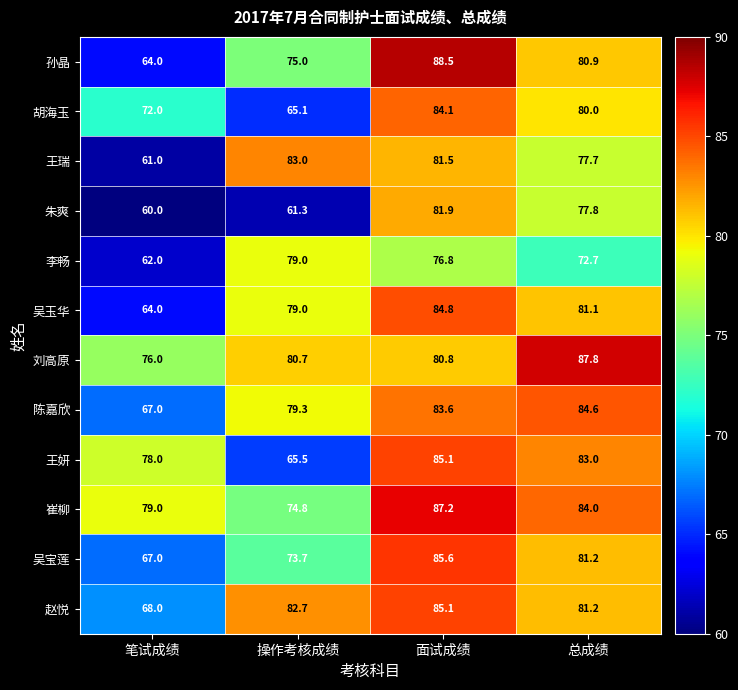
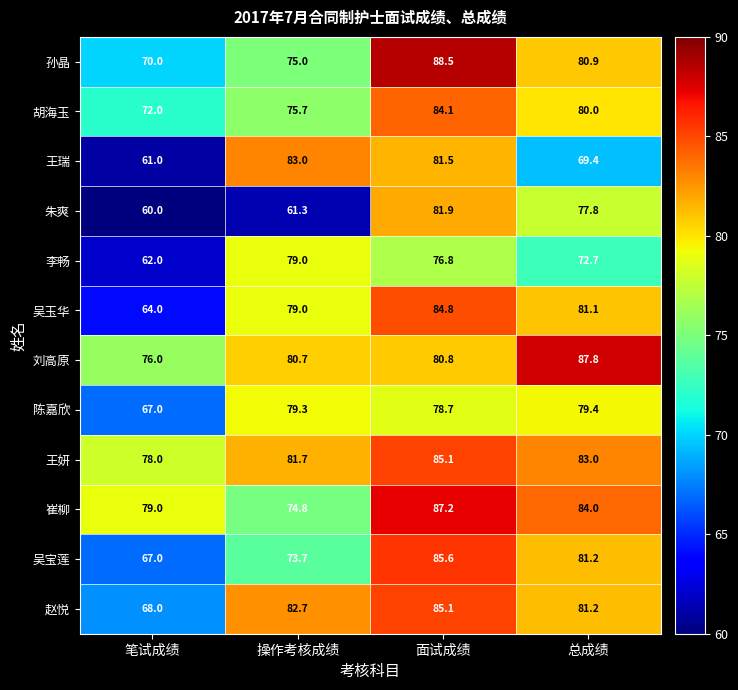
  {
    "孙晶": {
-     "笔试成绩": 64.0,
+     "笔试成绩": 70.0,
      "操作考核成绩": 75.0,
      "面试成绩": 88.5,
      "总成绩": 80.9
    },
    "胡海玉": {
      "笔试成绩": 72.0,
-     "操作考核成绩": 65.1,
+     "操作考核成绩": 75.7,
      "面试成绩": 84.1,
      "总成绩": 80.0
    },
    "王瑞": {
      "笔试成绩": 61.0,
      "操作考核成绩": 83.0,
      "面试成绩": 81.5,
-     "总成绩": 77.7
+     "总成绩": 69.4
    },
    "朱爽": {
      "笔试成绩": 60.0,
      "操作考核成绩": 61.3,
      "面试成绩": 81.9,
      "总成绩": 77.8
    },
    "李畅": {
      "笔试成绩": 62.0,
      "操作考核成绩": 79.0,
      "面试成绩": 76.8,
      "总成绩": 72.7
    },
    "吴玉华": {
      "笔试成绩": 64.0,
      "操作考核成绩": 79.0,
      "面试成绩": 84.8,
      "总成绩": 81.1
    },
    "刘高原": {
      "笔试成绩": 76.0,
      "操作考核成绩": 80.7,
      "面试成绩": 80.8,
      "总成绩": 87.8
    },
    "陈嘉欣": {
      "笔试成绩": 67.0,
      "操作考核成绩": 79.3,
-     "面试成绩": 83.6,
-     "总成绩": 84.6
+     "面试成绩": 78.7,
+     "总成绩": 79.4
    },
    "王妍": {
      "笔试成绩": 78.0,
-     "操作考核成绩": 65.5,
+     "操作考核成绩": 81.7,
      "面试成绩": 85.1,
      "总成绩": 83.0
    },
    "崔柳": {
      "笔试成绩": 79.0,
      "操作考核成绩": 74.8,
      "面试成绩": 87.2,
      "总成绩": 84.0
    },
    "吴宝莲": {
      "笔试成绩": 67.0,
      "操作考核成绩": 73.7,
      "面试成绩": 85.6,
      "总成绩": 81.2
    },
    "赵悦": {
      "笔试成绩": 68.0,
      "操作考核成绩": 82.7,
      "面试成绩": 85.1,
      "总成绩": 81.2
    }
  }
